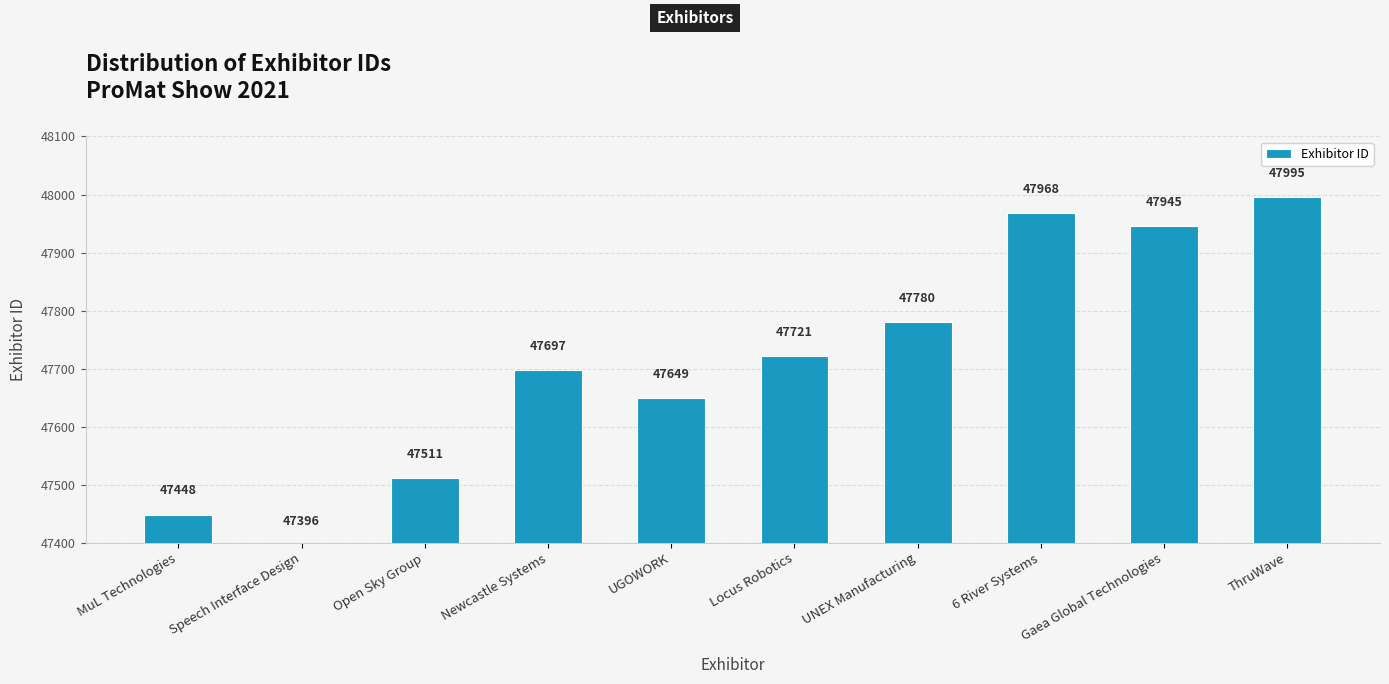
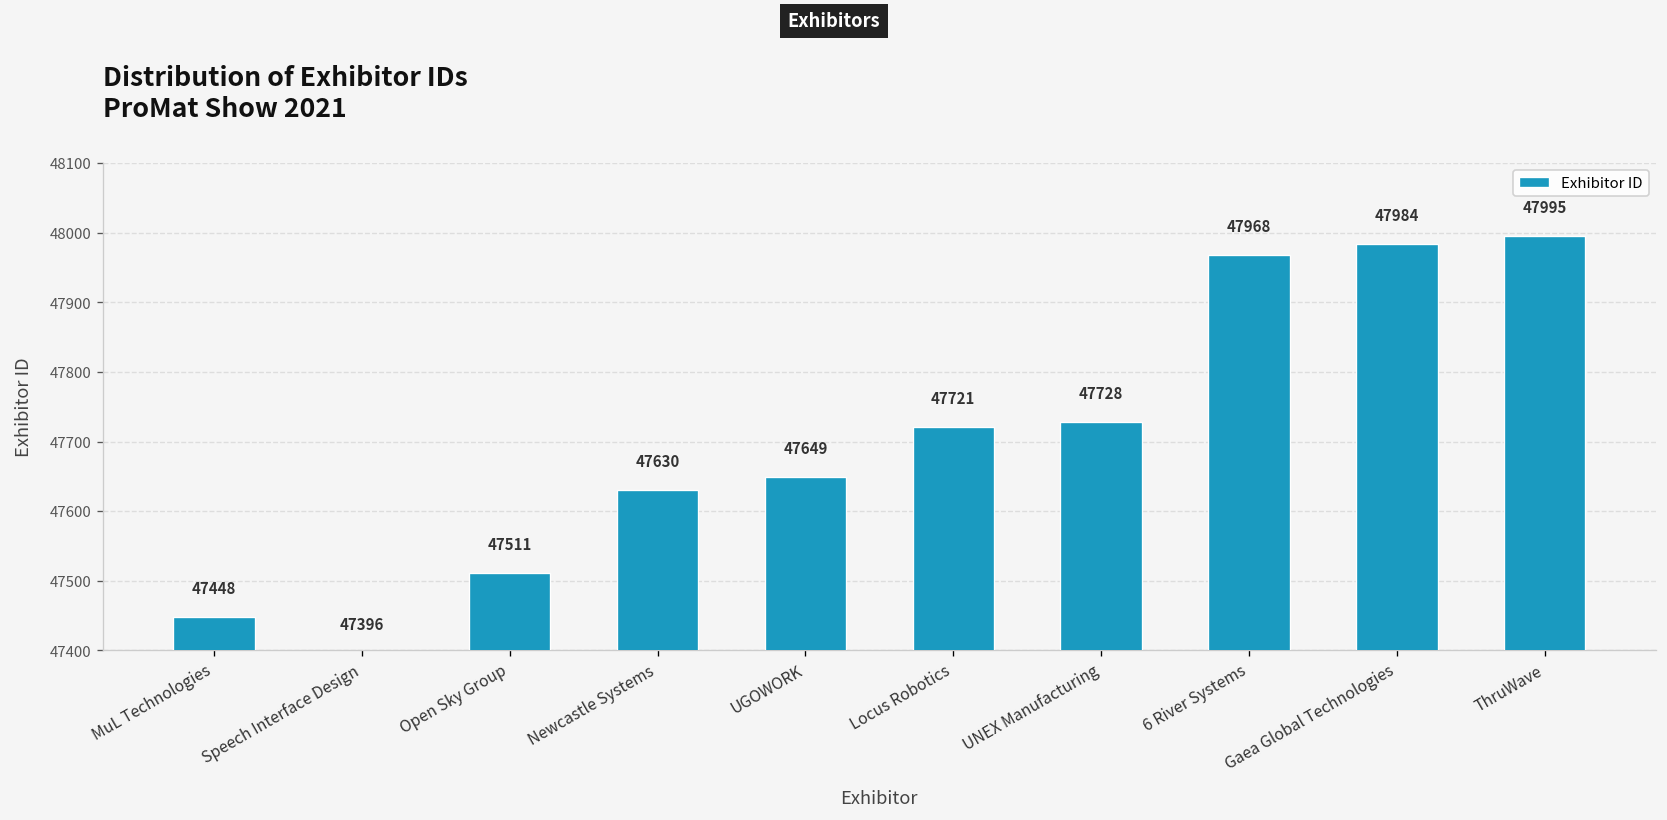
  {
    "MuL Technologies": 47448,
    "Open Sky Group": 47511,
-   "Newcastle Systems": 47697,
+   "Newcastle Systems": 47630,
    "UGOWORK": 47649,
    "Locus Robotics": 47721,
-   "UNEX Manufacturing": 47780,
+   "UNEX Manufacturing": 47728,
    "6 River Systems": 47968,
-   "Gaea Global Technologies": 47945,
+   "Gaea Global Technologies": 47984,
    "ThruWave": 47995
  }
